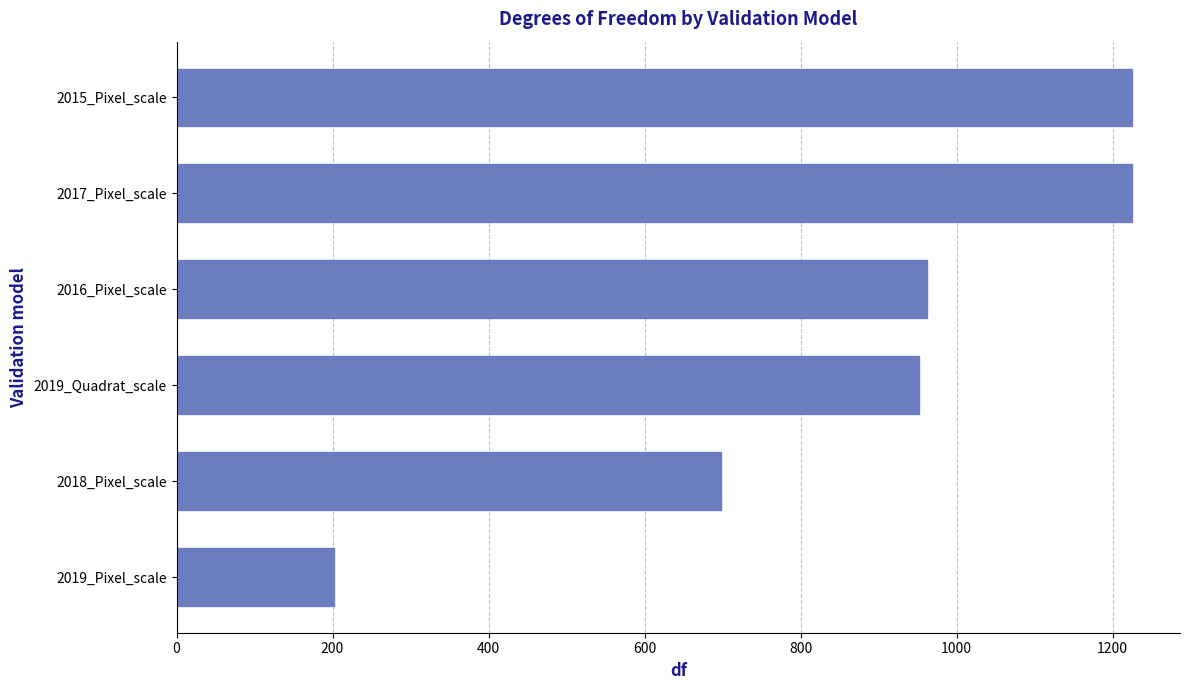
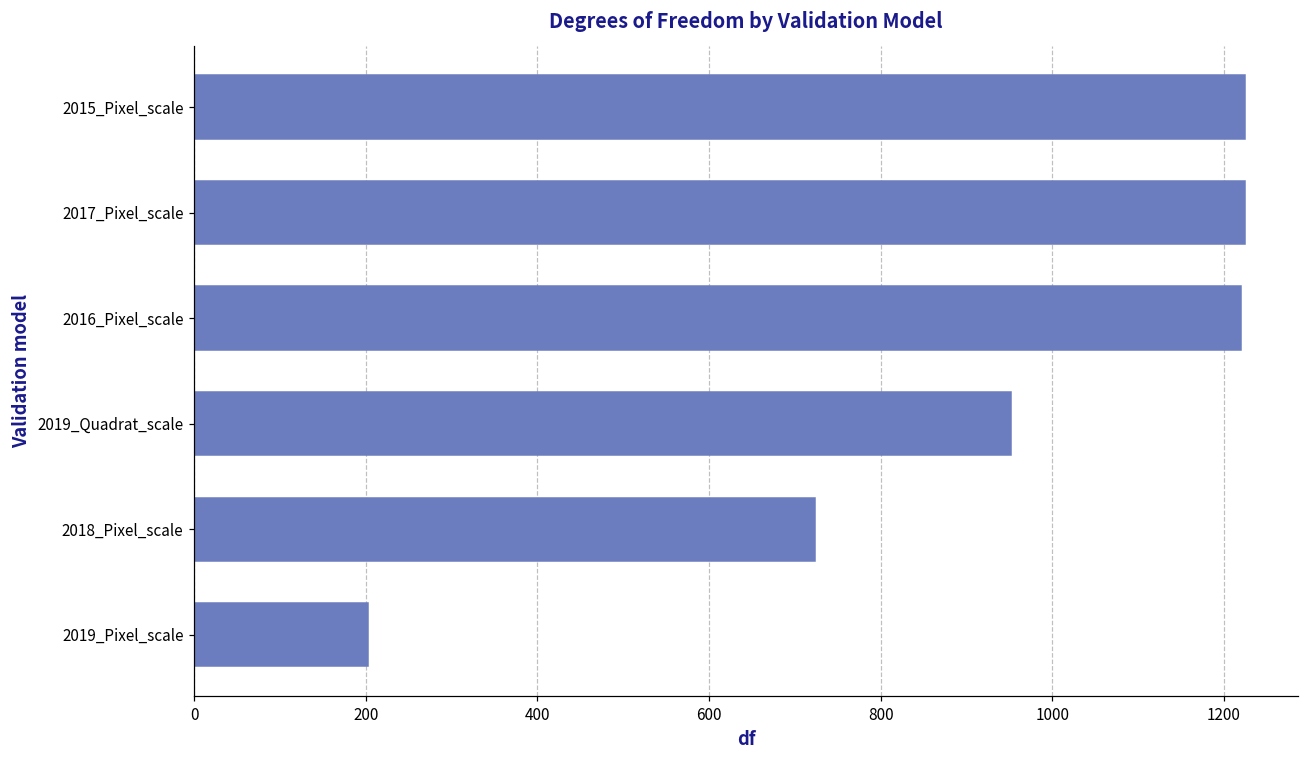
  {
    "2015_Pixel_scale": 1230,
    "2017_Pixel_scale": 1230,
-   "2016_Pixel_scale": 960,
+   "2016_Pixel_scale": 1220,
    "2019_Quadrat_scale": 950,
-   "2018_Pixel_scale": 700,
+   "2018_Pixel_scale": 720,
    "2019_Pixel_scale": 200
  }
